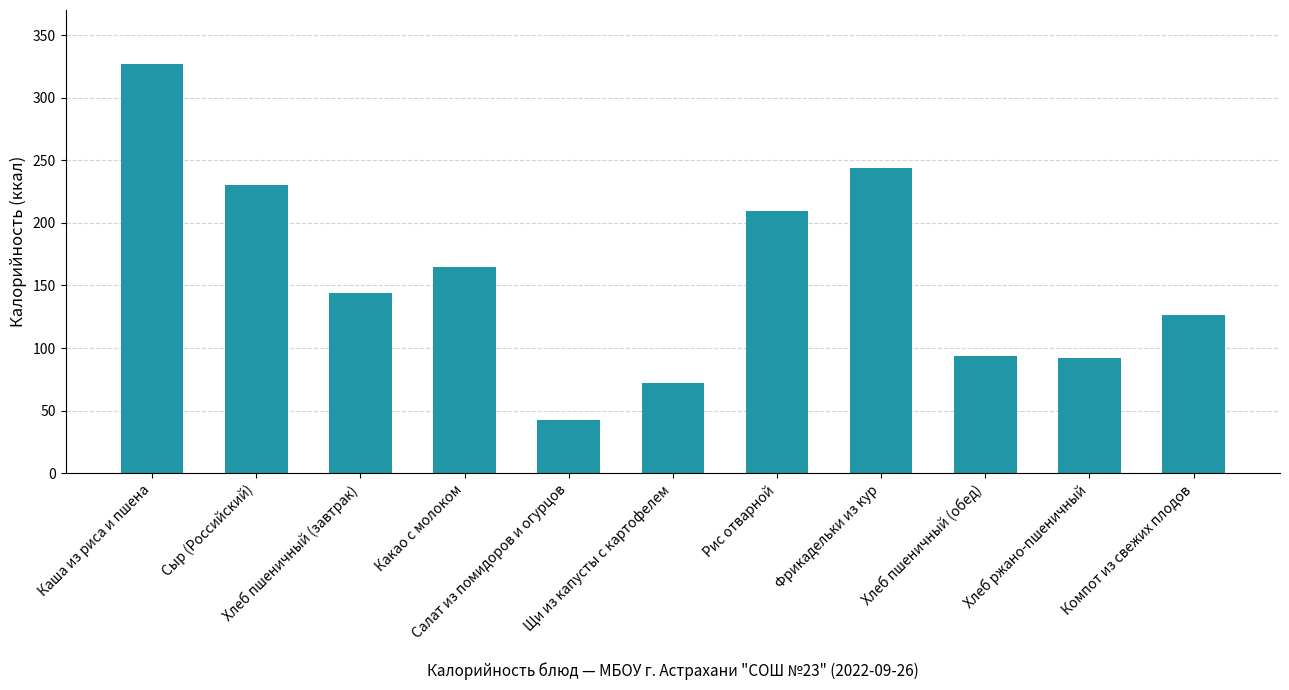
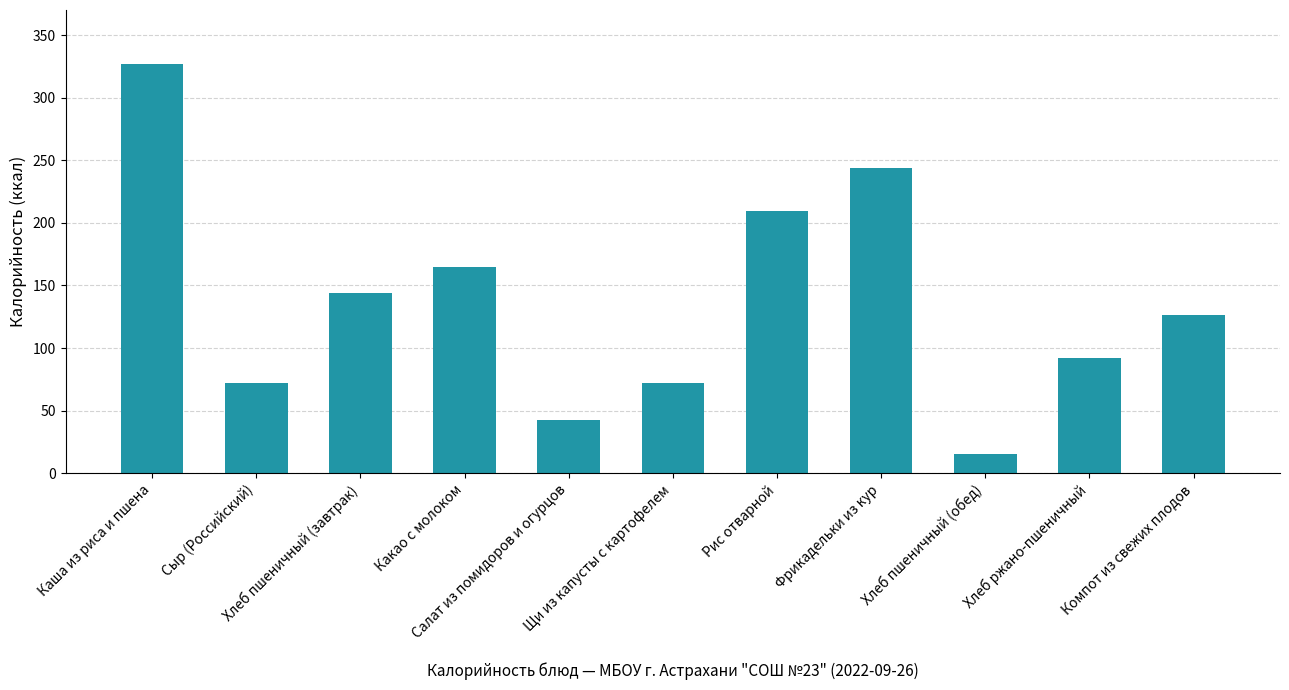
  {
    "Каша из риса и пшена": 327,
-   "Сыр (Российский)": 231,
+   "Сыр (Российский)": 72,
    "Хлеб пшеничный (завтрак)": 144,
    "Какао с молоком": 164,
    "Салат из помидоров и огурцов": 42,
    "Щи из капусты с картофелем": 72,
    "Рис отварной": 210,
    "Фрикадельки из кур": 244,
-   "Хлеб пшеничный (обед)": 94,
+   "Хлеб пшеничный (обед)": 15,
    "Хлеб ржано-пшеничный": 92,
    "Компот из свежих плодов": 126
  }
